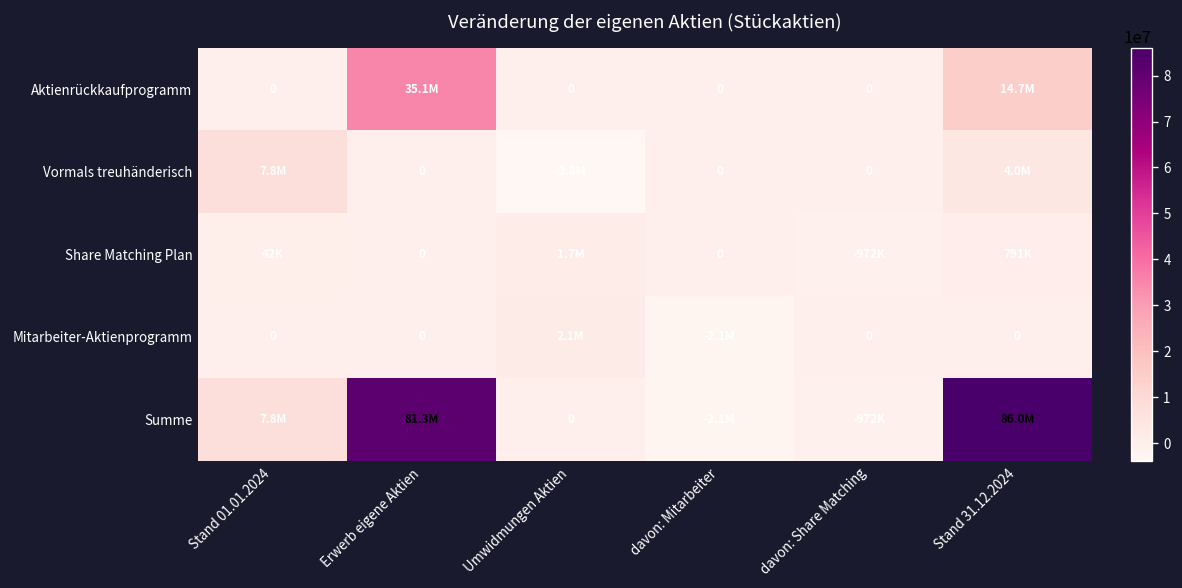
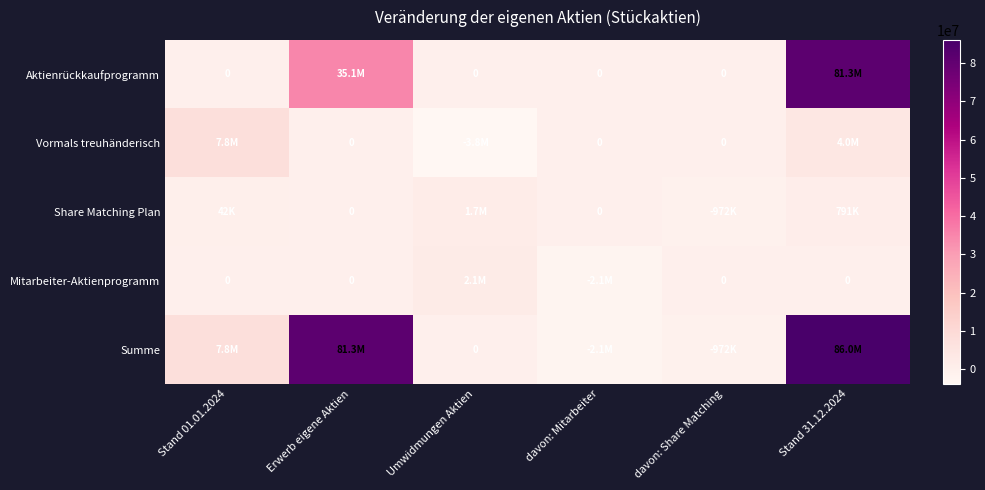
  {
    "Aktienrückkaufprogramm": {
      "Erwerb eigene Aktien": "35.1M",
-     "Stand 31.12.2024": "14.7M"
+     "Stand 31.12.2024": "81.3M"
    },
    "Summe": {
      "Erwerb eigene Aktien": "81.3M",
      "Stand 31.12.2024": "86.0M"
    }
  }
